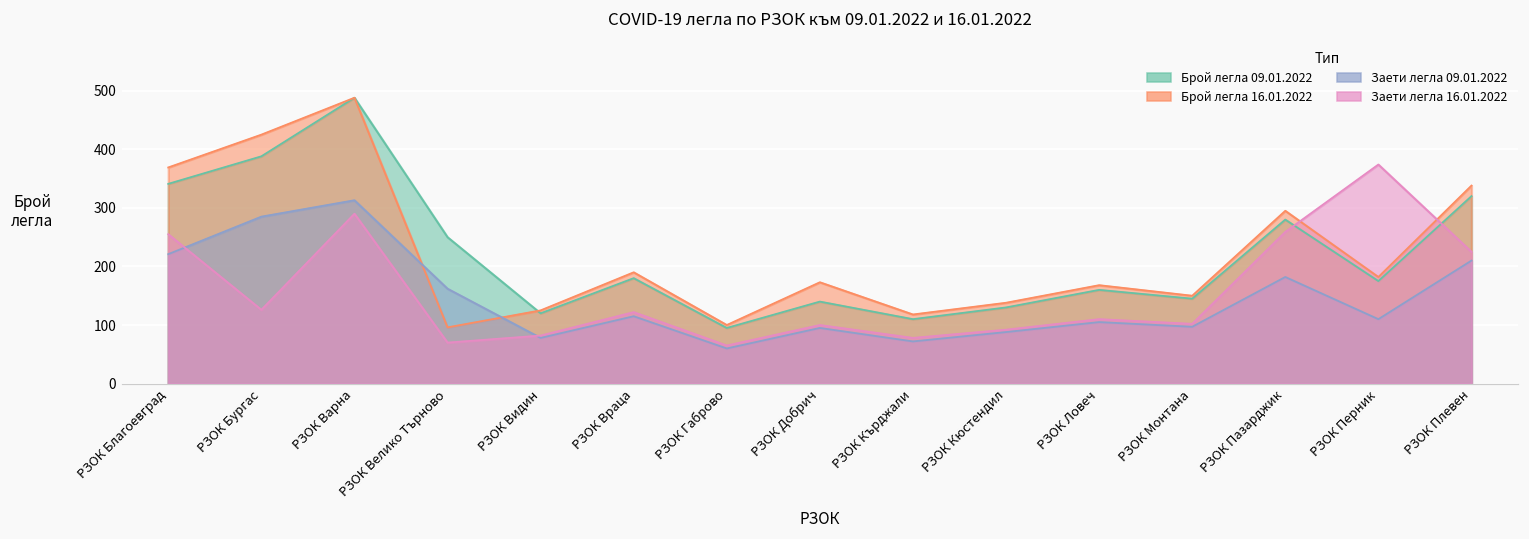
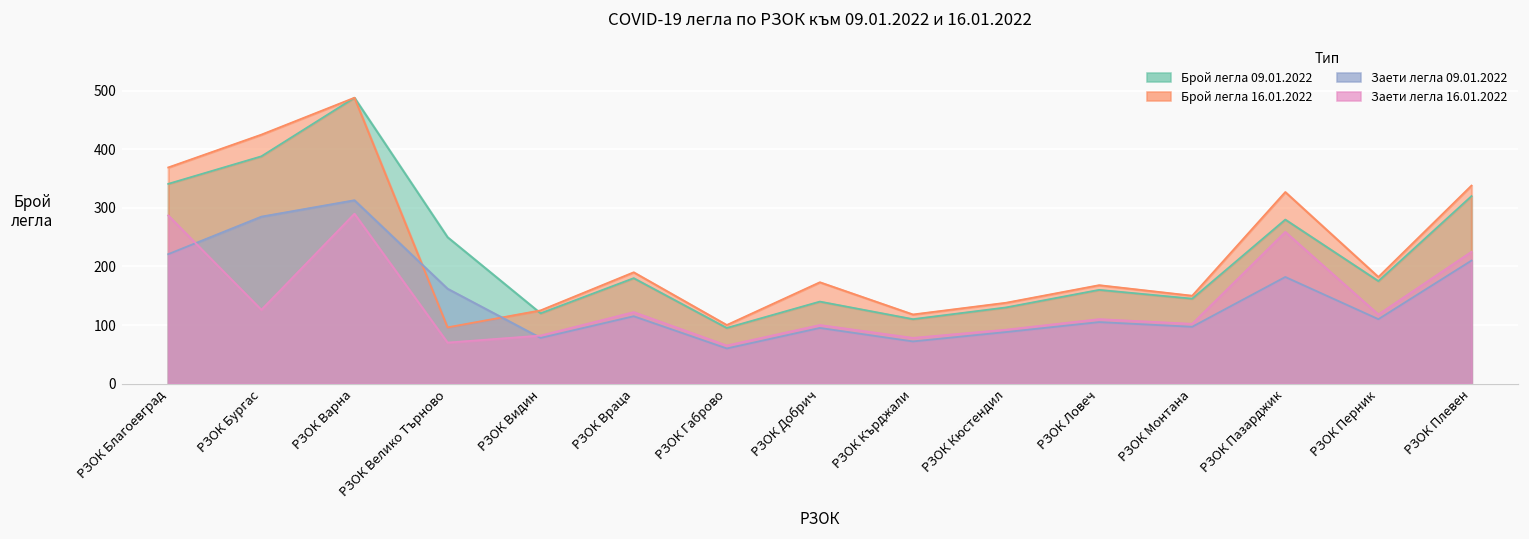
  {
    "Брой легла 16.01.2022": {
      "РЗОК Благоевград": 370,
      "РЗОК Бургас": 430,
      "РЗОК Велико Търново": 100,
      "РЗОК Видин": 130,
      "РЗОК Враца": 190,
      "РЗОК Габрово": 100,
      "РЗОК Добрич": 170,
      "РЗОК Кърджали": 120,
      "РЗОК Кюстендил": 140,
      "РЗОК Ловеч": 170,
      "РЗОК Монтана": 150,
-     "РЗОК Пазарджик": 300,
+     "РЗОК Пазарджик": 330,
      "РЗОК Перник": 180,
      "РЗОК Плевен": 340
    },
    "Заети легла 16.01.2022": {
-     "РЗОК Благоевград": 260,
+     "РЗОК Благоевград": 290,
      "РЗОК Бургас": 130,
      "РЗОК Варна": 290,
      "РЗОК Велико Търново": 70,
      "РЗОК Враца": 120,
      "РЗОК Габрово": 70,
      "РЗОК Добрич": 100,
      "РЗОК Кърджали": 80,
      "РЗОК Ловеч": 110,
      "РЗОК Монтана": 100,
      "РЗОК Пазарджик": 260,
-     "РЗОК Перник": 370,
+     "РЗОК Перник": 120,
      "РЗОК Плевен": 230
    }
  }
